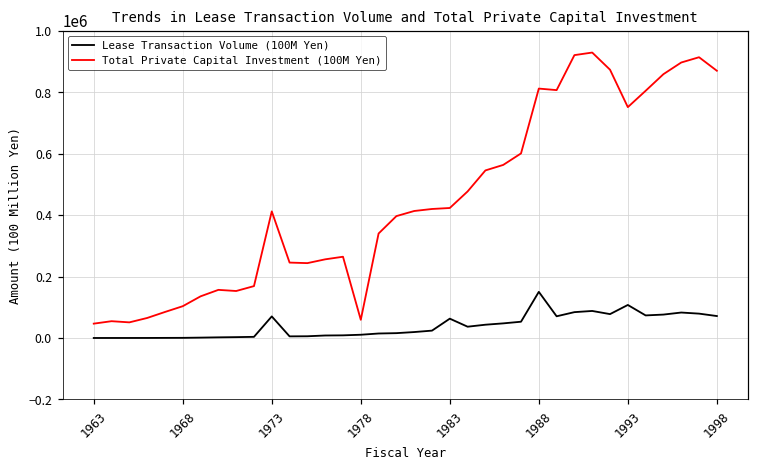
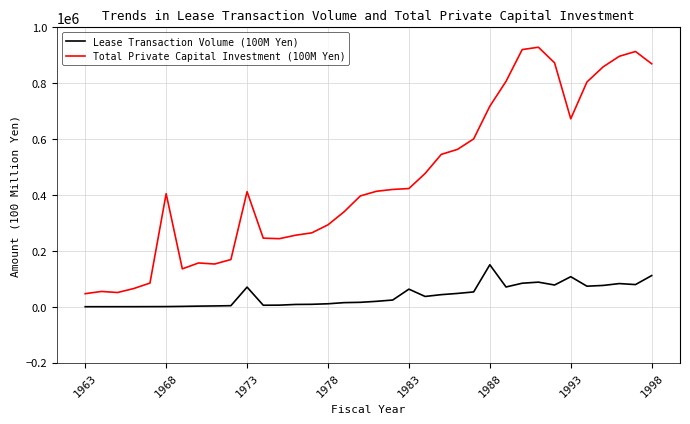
  {
    "Lease Transaction Volume (100M Yen)": {
      "1963": 0,
      "1968": 0,
      "1973": 70000,
      "1978": 10000,
      "1983": 60000,
      "1988": 150000,
      "1993": 110000,
-     "1998": 70000
+     "1998": 110000
    },
    "Total Private Capital Investment (100M Yen)": {
      "1963": 50000,
-     "1968": 100000,
+     "1968": 400000,
      "1973": 410000,
-     "1978": 60000,
+     "1978": 290000,
      "1983": 420000,
-     "1988": 810000,
-     "1993": 750000,
+     "1988": 720000,
+     "1993": 670000,
      "1998": 870000
    }
  }
